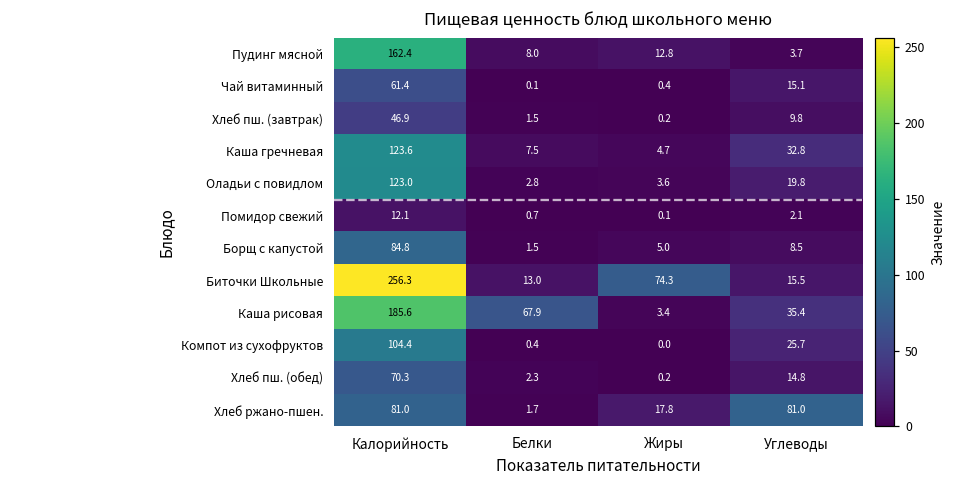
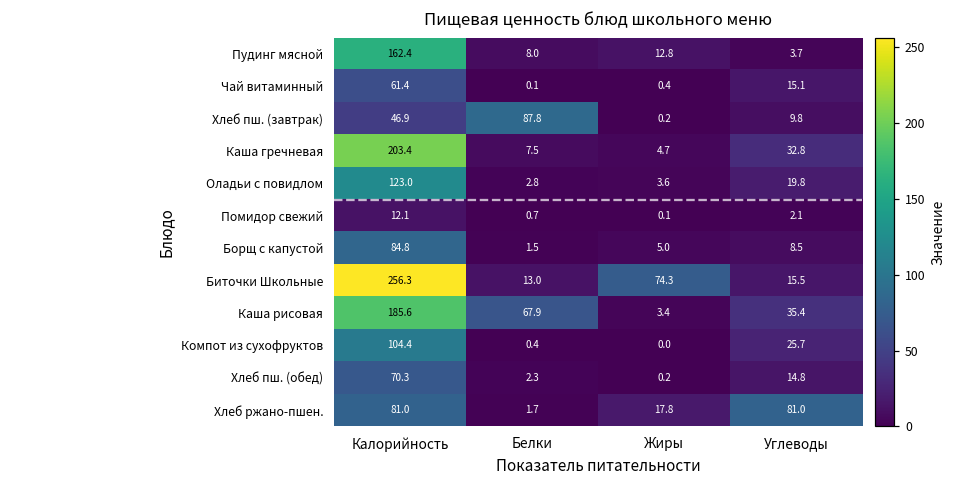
  {
    "Пудинг мясной": {
      "Калорийность": 162.4,
      "Белки": 8.0,
      "Жиры": 12.8,
      "Углеводы": 3.7
    },
    "Чай витаминный": {
      "Калорийность": 61.4,
      "Белки": 0.1,
      "Жиры": 0.4,
      "Углеводы": 15.1
    },
    "Хлеб пш. (завтрак)": {
      "Калорийность": 46.9,
-     "Белки": 1.5,
+     "Белки": 87.8,
      "Жиры": 0.2,
      "Углеводы": 9.8
    },
    "Каша гречневая": {
-     "Калорийность": 123.6,
+     "Калорийность": 203.4,
      "Белки": 7.5,
      "Жиры": 4.7,
      "Углеводы": 32.8
    },
    "Оладьи с повидлом": {
      "Калорийность": 123.0,
      "Белки": 2.8,
      "Жиры": 3.6,
      "Углеводы": 19.8
    },
    "Помидор свежий": {
      "Калорийность": 12.1,
      "Белки": 0.7,
      "Жиры": 0.1,
      "Углеводы": 2.1
    },
    "Борщ с капустой": {
      "Калорийность": 84.8,
      "Белки": 1.5,
      "Жиры": 5.0,
      "Углеводы": 8.5
    },
    "Биточки Школьные": {
      "Калорийность": 256.3,
      "Белки": 13.0,
      "Жиры": 74.3,
      "Углеводы": 15.5
    },
    "Каша рисовая": {
      "Калорийность": 185.6,
      "Белки": 67.9,
      "Жиры": 3.4,
      "Углеводы": 35.4
    },
    "Компот из сухофруктов": {
      "Калорийность": 104.4,
      "Белки": 0.4,
      "Жиры": 0.0,
      "Углеводы": 25.7
    },
    "Хлеб пш. (обед)": {
      "Калорийность": 70.3,
      "Белки": 2.3,
      "Жиры": 0.2,
      "Углеводы": 14.8
    },
    "Хлеб ржано-пшен.": {
      "Калорийность": 81.0,
      "Белки": 1.7,
      "Жиры": 17.8,
      "Углеводы": 81.0
    }
  }
